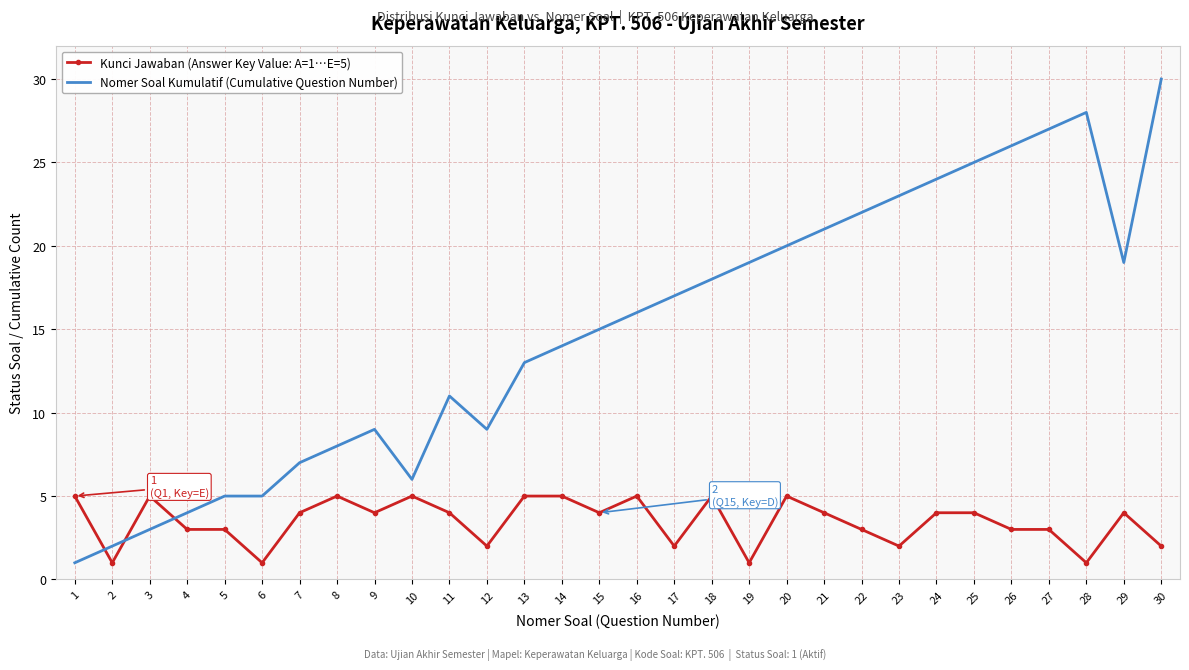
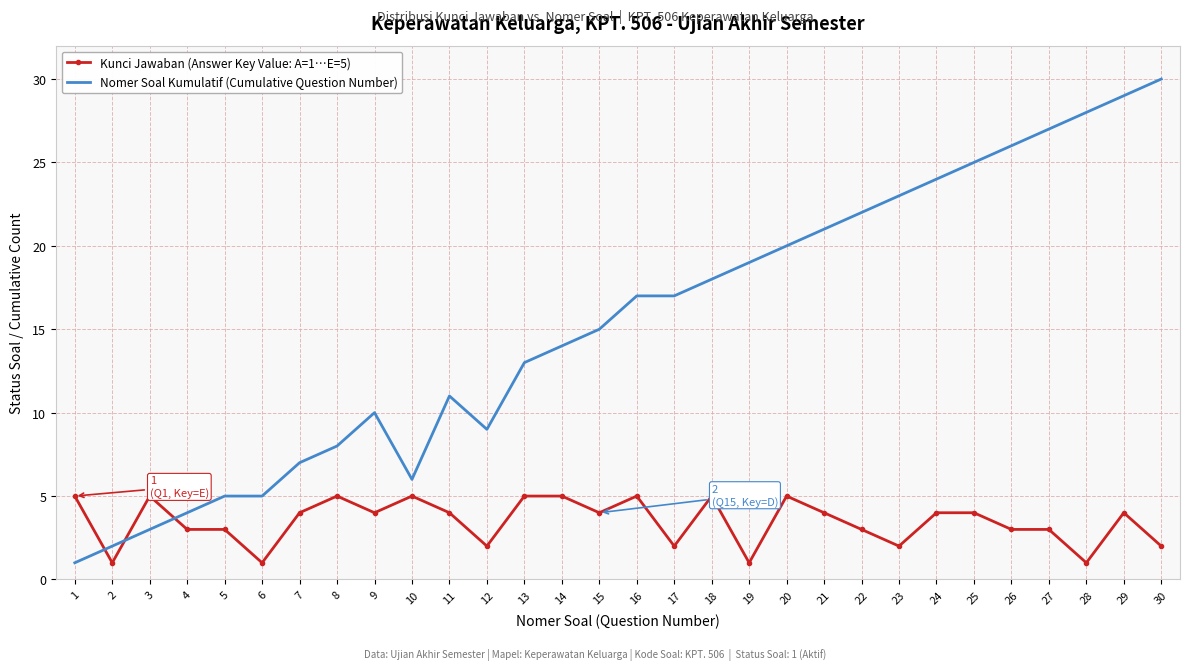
  {
    "Kunci Jawaban (Answer Key Value: A=1…E=5)": {
      "1": 5,
      "2": 1,
      "4": 3,
      "5": 3,
      "6": 1,
      "7": 4,
      "8": 5,
      "9": 4,
      "10": 5,
      "11": 4,
      "12": 2,
      "13": 5,
      "14": 5,
      "15": 4,
      "17": 2,
      "19": 1,
      "20": 5,
      "21": 4,
      "22": 3,
      "23": 2,
      "24": 4,
      "25": 4,
      "26": 3,
      "27": 3,
      "28": 1,
      "29": 4,
      "30": 2
    },
    "Nomer Soal Kumulatif (Cumulative Question Number)": {
      "1": 1,
      "2": 2,
      "3": 3,
      "4": 4,
      "5": 5,
      "6": 5,
      "7": 7,
      "8": 8,
-     "9": 9,
+     "9": 10,
      "10": 6,
      "11": 11,
      "12": 9,
      "13": 13,
      "14": 14,
      "15": 15,
-     "16": 16,
+     "16": 17,
      "17": 17,
      "18": 18,
      "19": 19,
      "20": 20,
      "21": 21,
      "22": 22,
      "23": 23,
      "24": 24,
      "25": 25,
      "26": 26,
      "27": 27,
      "28": 28,
-     "29": 19,
+     "29": 29,
      "30": 30
    }
  }
